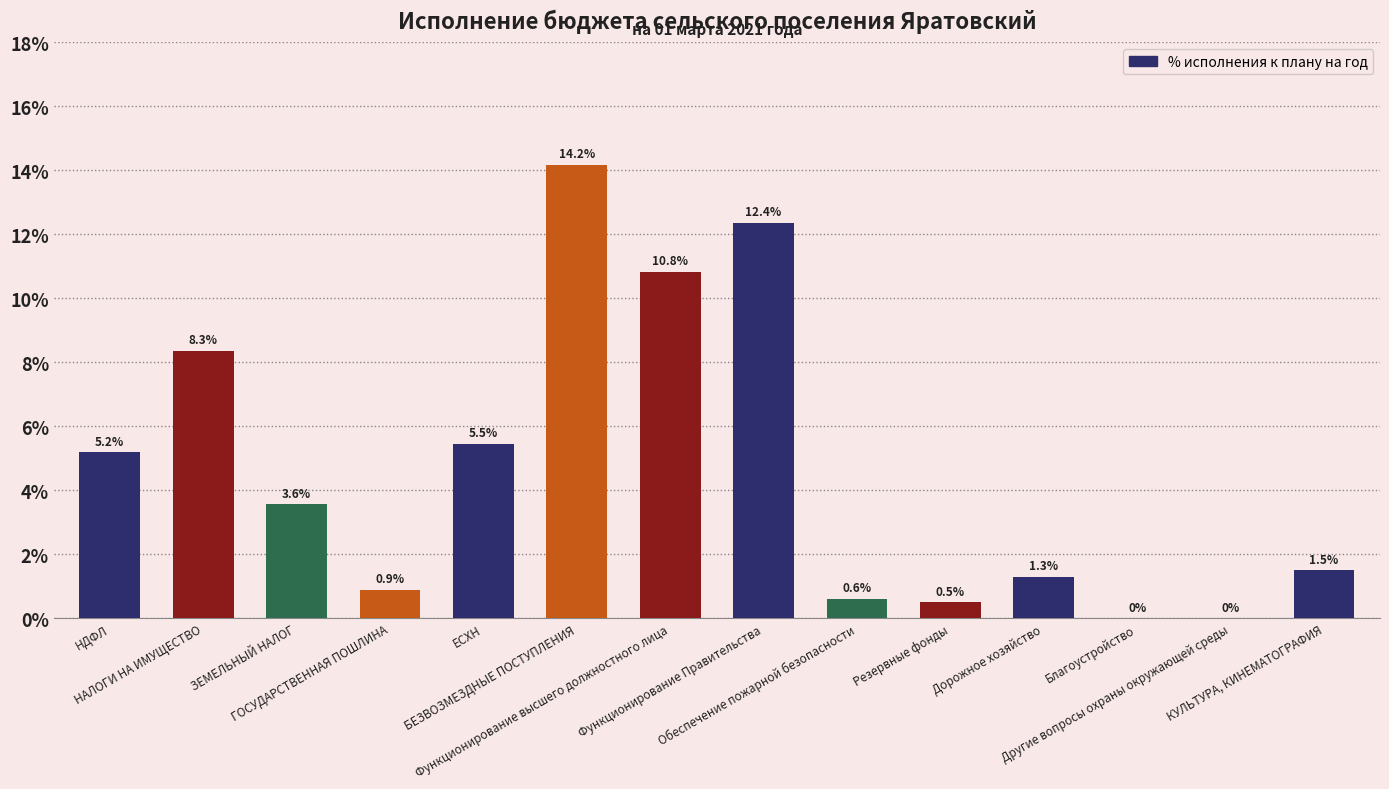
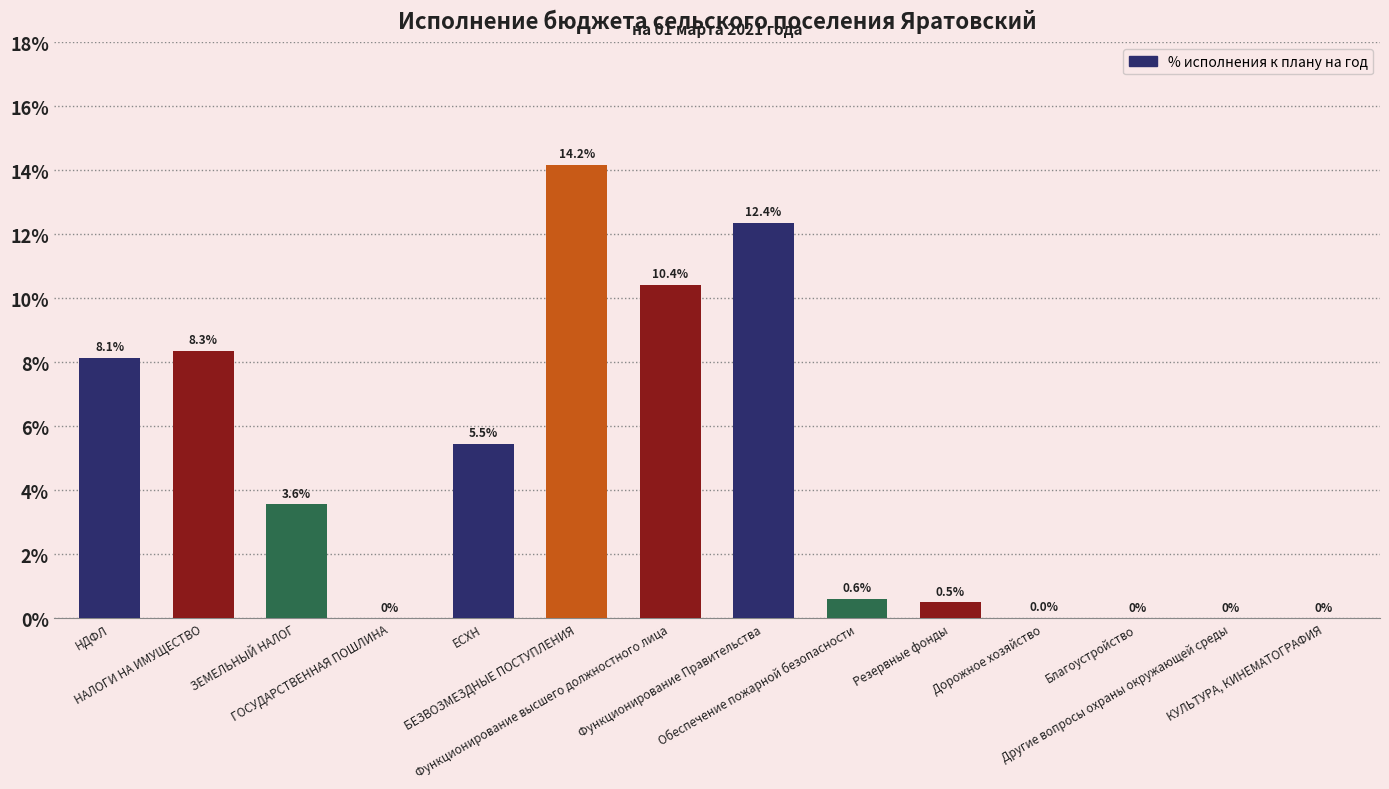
  {
-   "НДФЛ": "5.2%",
+   "НДФЛ": "8.1%",
    "НАЛОГИ НА ИМУЩЕСТВО": "8.3%",
    "ЗЕМЕЛЬНЫЙ НАЛОГ": "3.6%",
-   "ГОСУДАРСТВЕННАЯ ПОШЛИНА": "0.9%",
+   "ГОСУДАРСТВЕННАЯ ПОШЛИНА": "0%",
    "ЕСХН": "5.5%",
    "БЕЗВОЗМЕЗДНЫЕ ПОСТУПЛЕНИЯ": "14.2%",
-   "Функционирование высшего должностного лица": "10.8%",
+   "Функционирование высшего должностного лица": "10.4%",
    "Функционирование Правительства": "12.4%",
    "Обеспечение пожарной безопасности": "0.6%",
    "Резервные фонды": "0.5%",
-   "Дорожное хозяйство": "1.3%",
+   "Дорожное хозяйство": "0.0%",
    "Благоустройство": "0%",
    "Другие вопросы охраны окружающей среды": "0%",
-   "КУЛЬТУРА, КИНЕМАТОГРАФИЯ": "1.5%"
+   "КУЛЬТУРА, КИНЕМАТОГРАФИЯ": "0%"
  }
